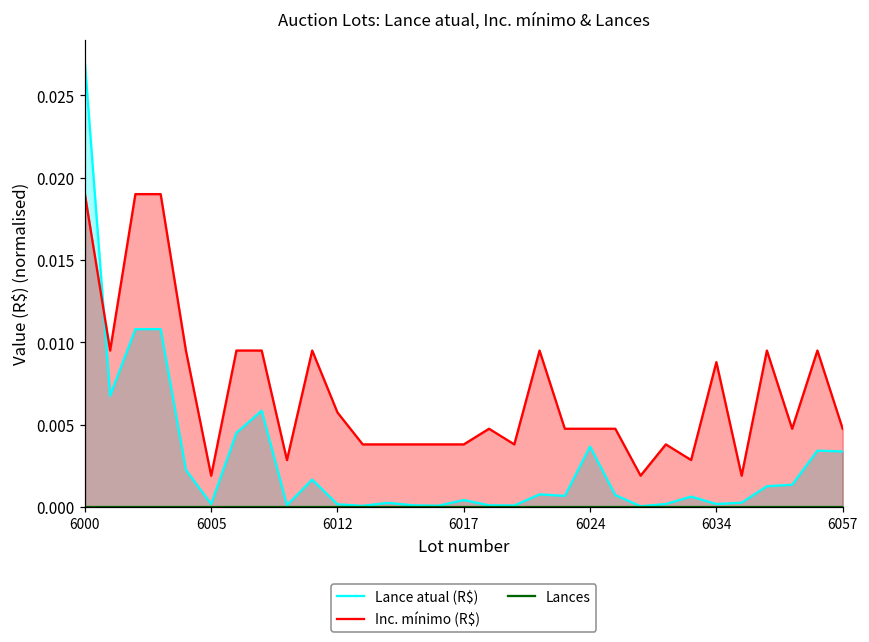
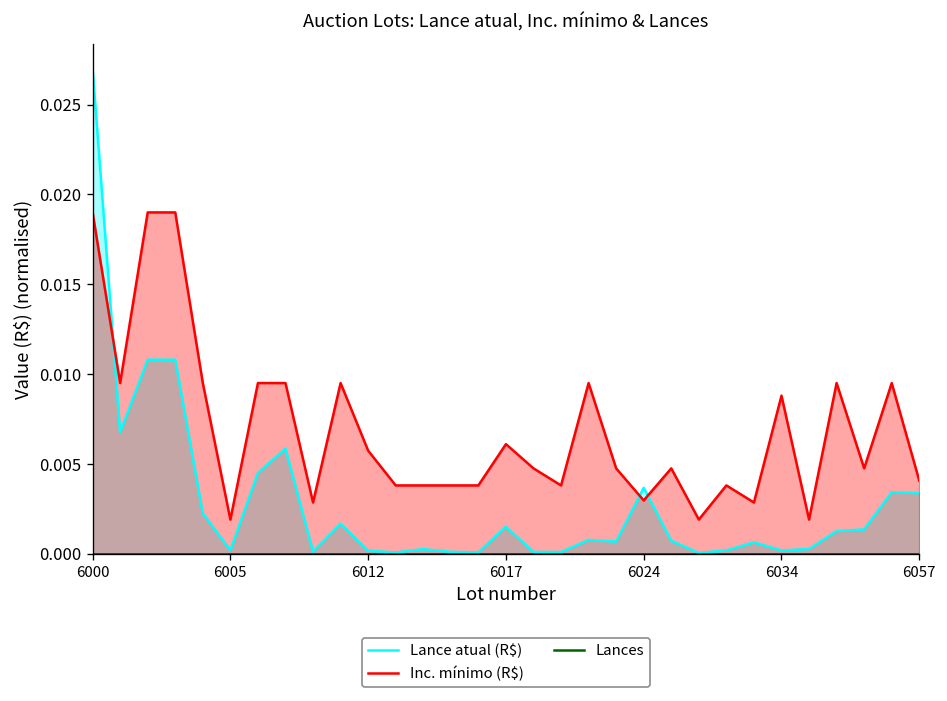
  {
    "Lance atual (R$)": {
      "6000": 0.0270,
      "6005": 0.0002,
-     "6017": 0.0004,
+     "6017": 0.0015,
      "6024": 0.0037,
      "6034": 0.0002,
      "6057": 0.0034
    },
    "Inc. mínimo (R$)": {
      "6000": 0.0190,
      "6005": 0.0019,
      "6012": 0.0057,
-     "6017": 0.0038,
-     "6024": 0.0048,
+     "6017": 0.0061,
+     "6024": 0.0030,
      "6034": 0.0088,
-     "6057": 0.0048
+     "6057": 0.0041
    },
    "Lances": {
      "6000": 0.0000,
      "6005": 0.0000,
      "6017": 0.0000,
      "6024": 0.0000,
      "6034": 0.0000,
      "6057": 0.0000
    }
  }
